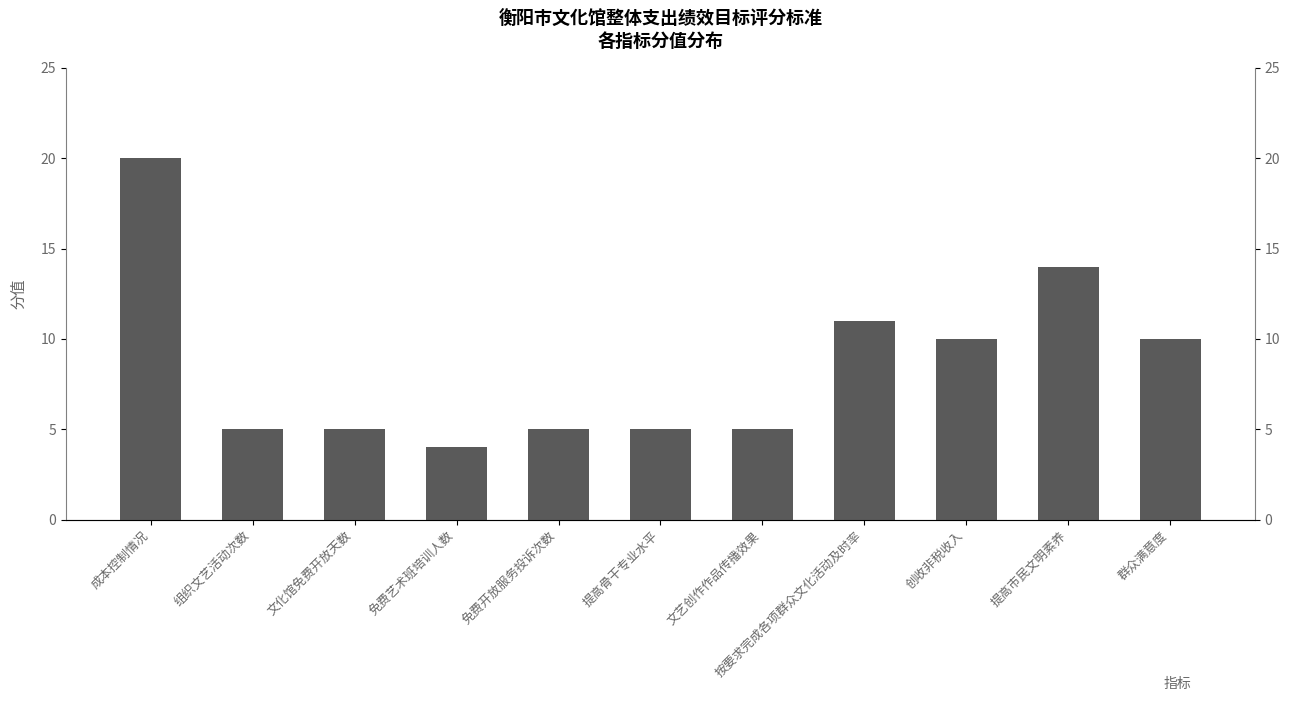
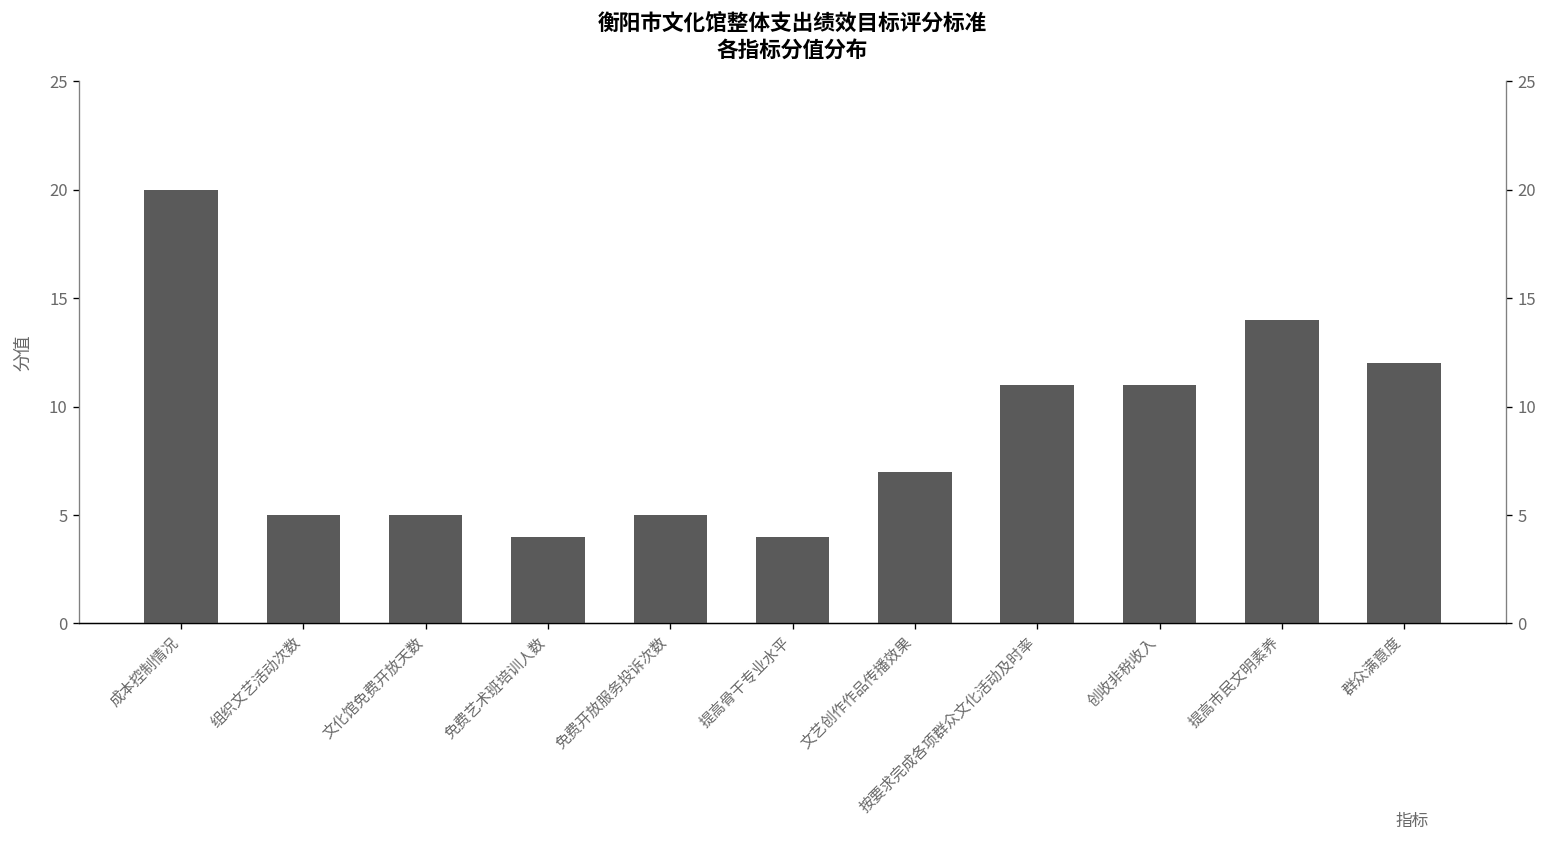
  {
    "成本控制情况": 20,
    "组织文艺活动次数": 5,
    "文化馆免费开放天数": 5,
    "免费艺术班培训人数": 4,
    "免费开放服务投诉次数": 5,
-   "提高骨干专业水平": 5,
-   "文艺创作作品传播效果": 5,
+   "提高骨干专业水平": 4,
+   "文艺创作作品传播效果": 7,
    "按要求完成各项群众文化活动及时率": 11,
-   "创收非税收入": 10,
+   "创收非税收入": 11,
    "提高市民文明素养": 14,
-   "群众满意度": 10
+   "群众满意度": 12
  }
